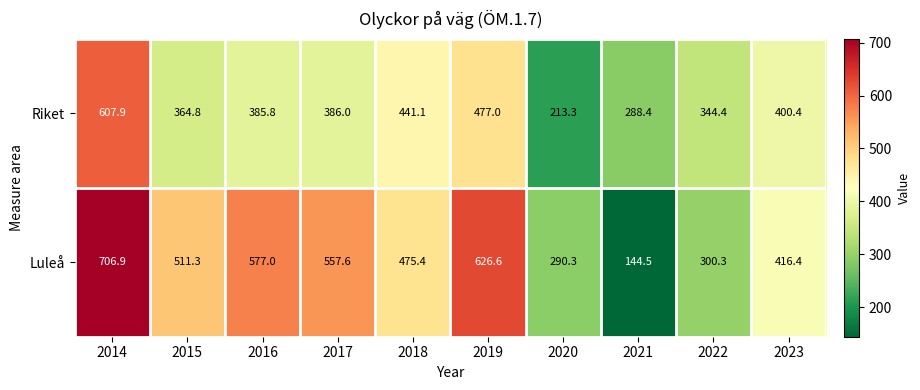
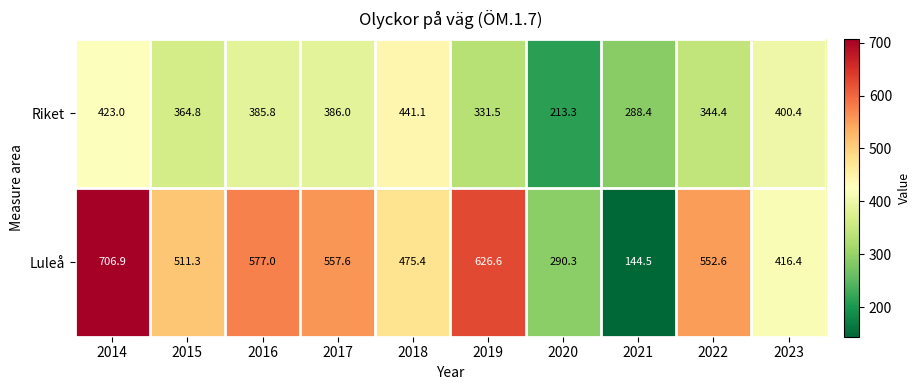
  {
    "Riket": {
-     "2014": 607.9,
+     "2014": 423.0,
      "2015": 364.8,
      "2016": 385.8,
      "2017": 386.0,
      "2018": 441.1,
-     "2019": 477.0,
+     "2019": 331.5,
      "2020": 213.3,
      "2021": 288.4,
      "2022": 344.4,
      "2023": 400.4
    },
    "Luleå": {
      "2014": 706.9,
      "2015": 511.3,
      "2016": 577.0,
      "2017": 557.6,
      "2018": 475.4,
      "2019": 626.6,
      "2020": 290.3,
      "2021": 144.5,
-     "2022": 300.3,
+     "2022": 552.6,
      "2023": 416.4
    }
  }
